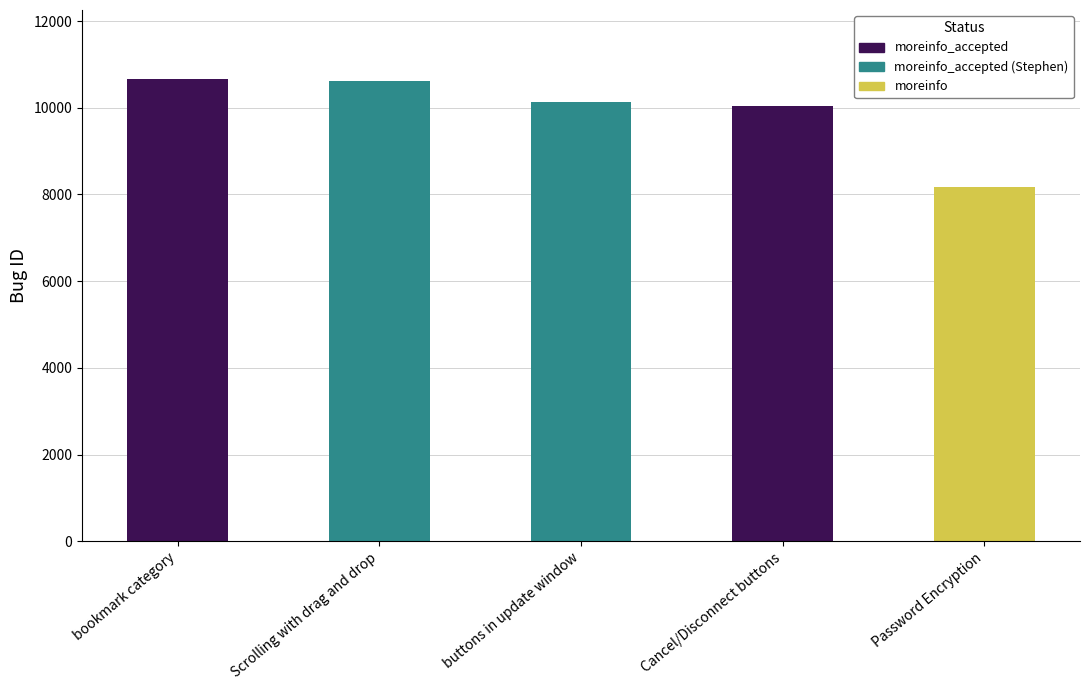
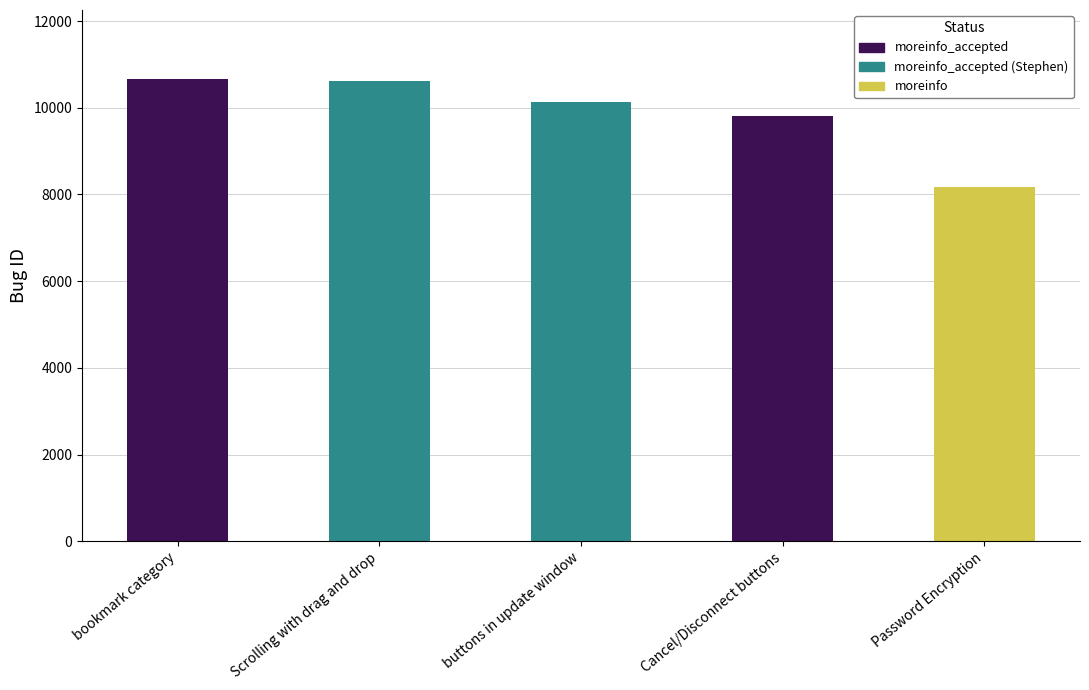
  {
    "bookmark category": 10700,
    "Scrolling with drag and drop": 10600,
    "buttons in update window": 10100,
-   "Cancel/Disconnect buttons": 10000,
+   "Cancel/Disconnect buttons": 9800,
    "Password Encryption": 8200
  }
